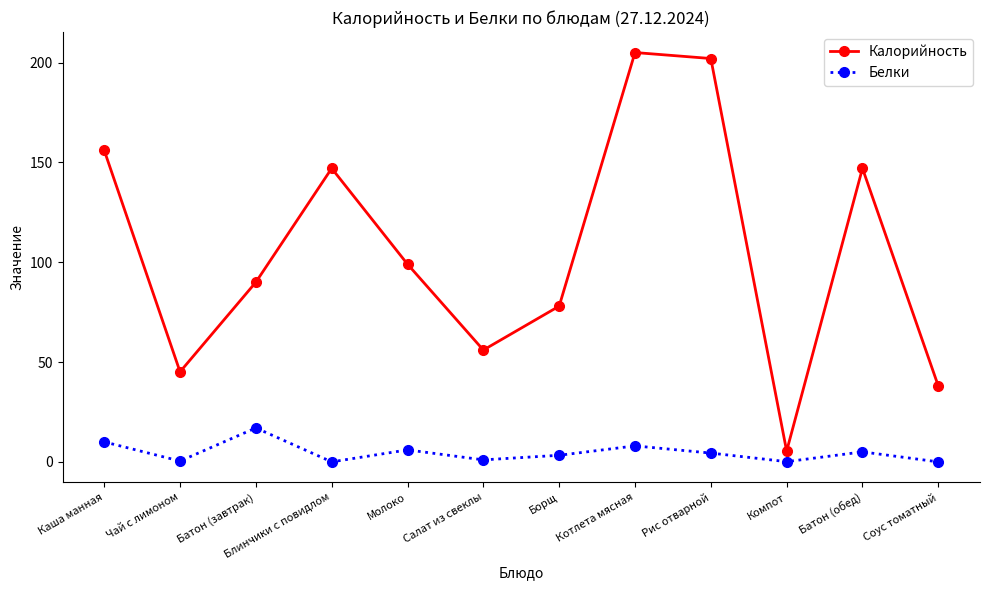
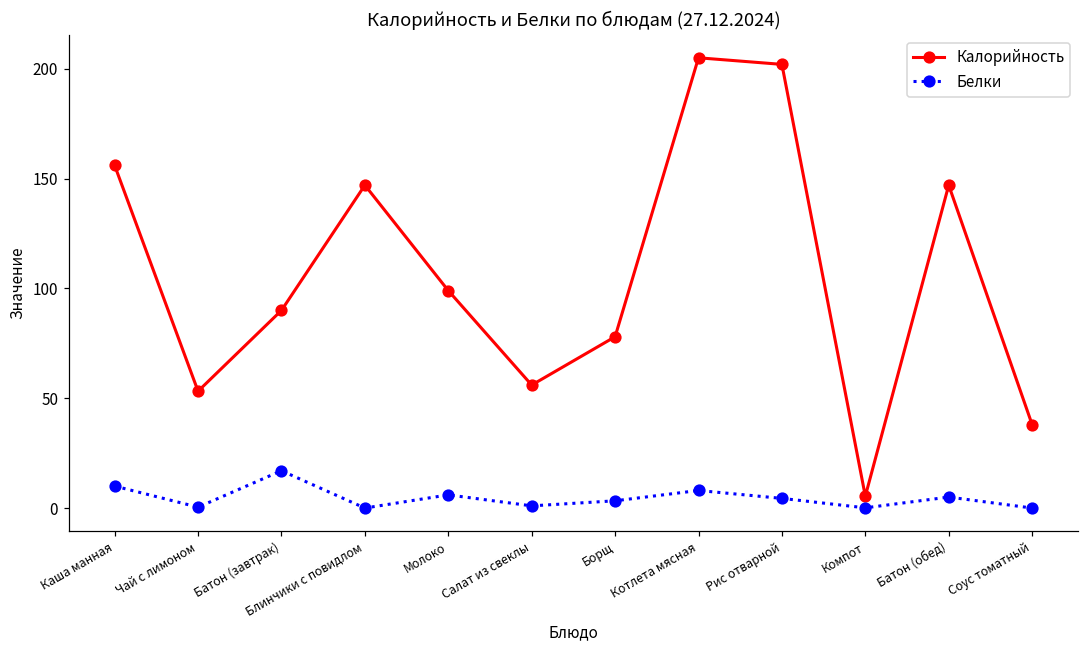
  {
    "Калорийность": {
      "Каша манная": 156,
-     "Чай с лимоном": 45,
+     "Чай с лимоном": 53,
      "Батон (завтрак)": 90,
      "Блинчики с повидлом": 147,
      "Молоко": 99,
      "Салат из свеклы": 56,
      "Борщ": 78,
      "Котлета мясная": 205,
      "Рис отварной": 202,
      "Компот": 5,
      "Батон (обед)": 147,
      "Соус томатный": 38
    },
    "Белки": {
      "Каша манная": 10,
      "Чай с лимоном": 0,
      "Батон (завтрак)": 17,
      "Блинчики с повидлом": 0,
      "Молоко": 6,
      "Салат из свеклы": 1,
      "Борщ": 3,
      "Котлета мясная": 8,
      "Рис отварной": 4,
      "Компот": 0,
      "Батон (обед)": 5,
      "Соус томатный": 0
    }
  }
